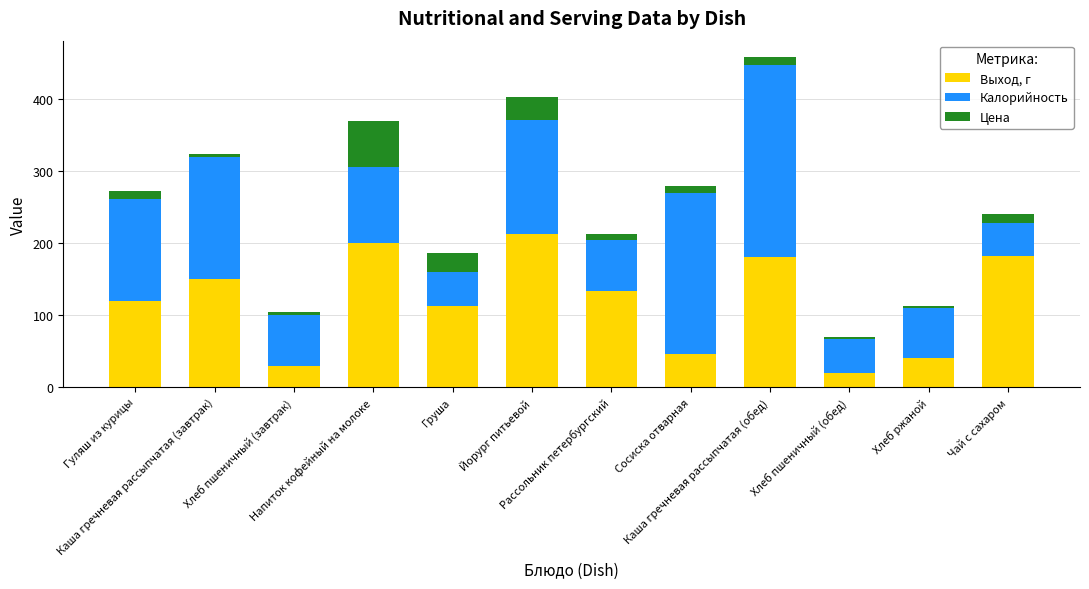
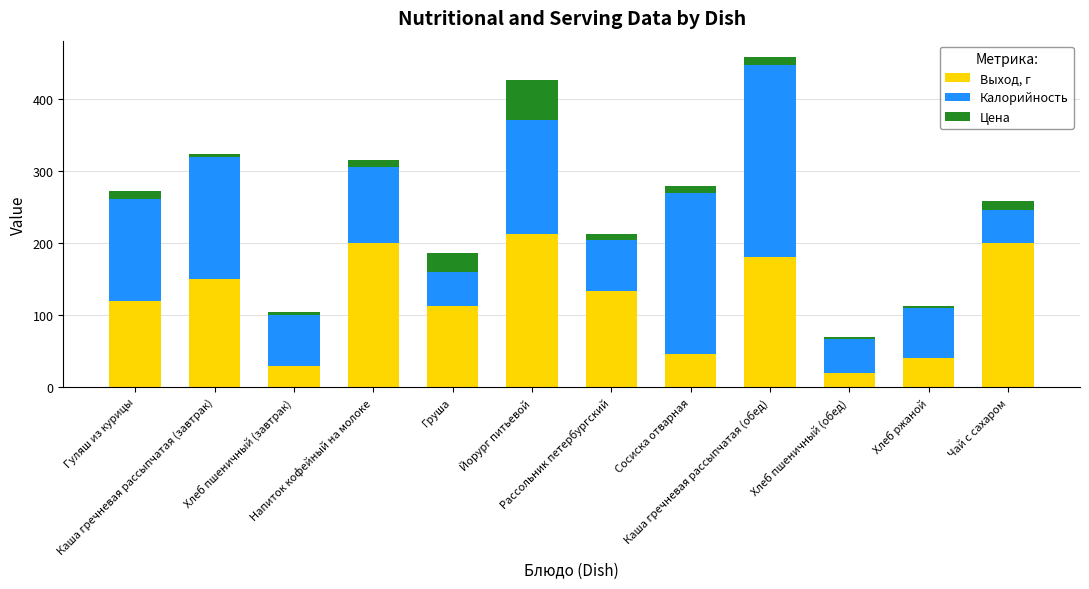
  {
    "Выход, г": {
      "Гуляш из курицы": 120,
      "Каша гречневая рассыпчатая (завтрак)": 150,
      "Хлеб пшеничный (завтрак)": 30,
      "Напиток кофейный на молоке": 200,
      "Груша": 110,
      "Йорург питьевой": 210,
      "Рассольник петербургский": 130,
      "Сосиска отварная": 50,
      "Каша гречневая рассыпчатая (обед)": 180,
      "Хлеб пшеничный (обед)": 20,
      "Хлеб ржаной": 40,
-     "Чай с сахаром": 180
+     "Чай с сахаром": 200
    },
    "Калорийность": {
      "Гуляш из курицы": 140,
      "Каша гречневая рассыпчатая (завтрак)": 170,
      "Хлеб пшеничный (завтрак)": 70,
      "Напиток кофейный на молоке": 110,
      "Груша": 50,
      "Йорург питьевой": 160,
      "Рассольник петербургский": 70,
      "Сосиска отварная": 220,
      "Каша гречневая рассыпчатая (обед)": 270,
      "Хлеб пшеничный (обед)": 50,
      "Хлеб ржаной": 70,
      "Чай с сахаром": 50
    },
    "Цена": {
      "Гуляш из курицы": 10,
      "Каша гречневая рассыпчатая (завтрак)": 10,
      "Хлеб пшеничный (завтрак)": 0,
-     "Напиток кофейный на молоке": 60,
+     "Напиток кофейный на молоке": 10,
      "Груша": 30,
-     "Йорург питьевой": 30,
+     "Йорург питьевой": 50,
      "Рассольник петербургский": 10,
      "Сосиска отварная": 10,
      "Каша гречневая рассыпчатая (обед)": 10,
      "Чай с сахаром": 10
    }
  }
